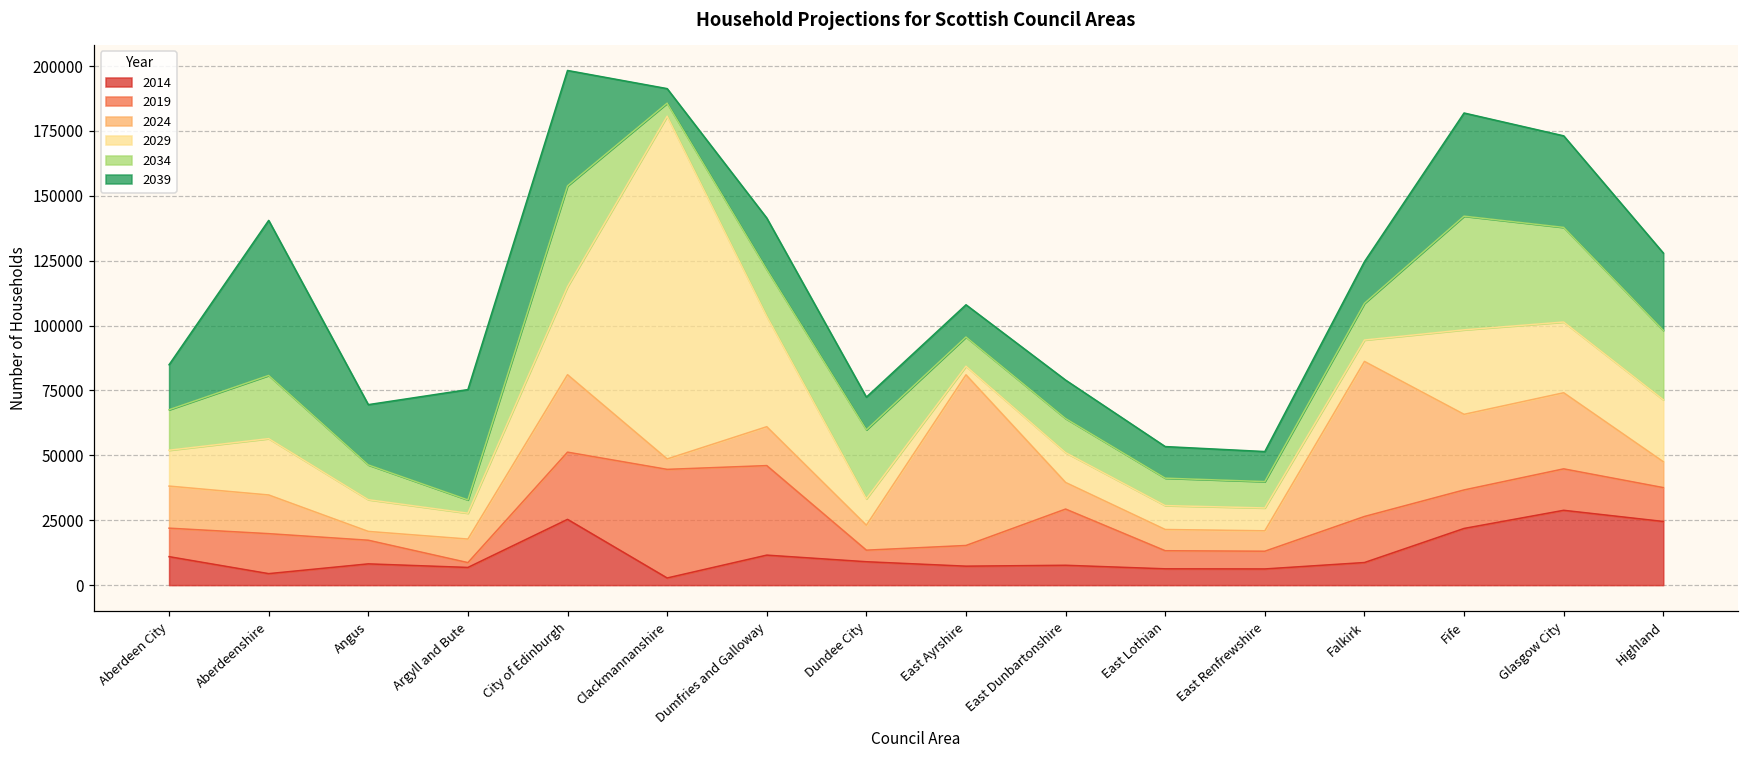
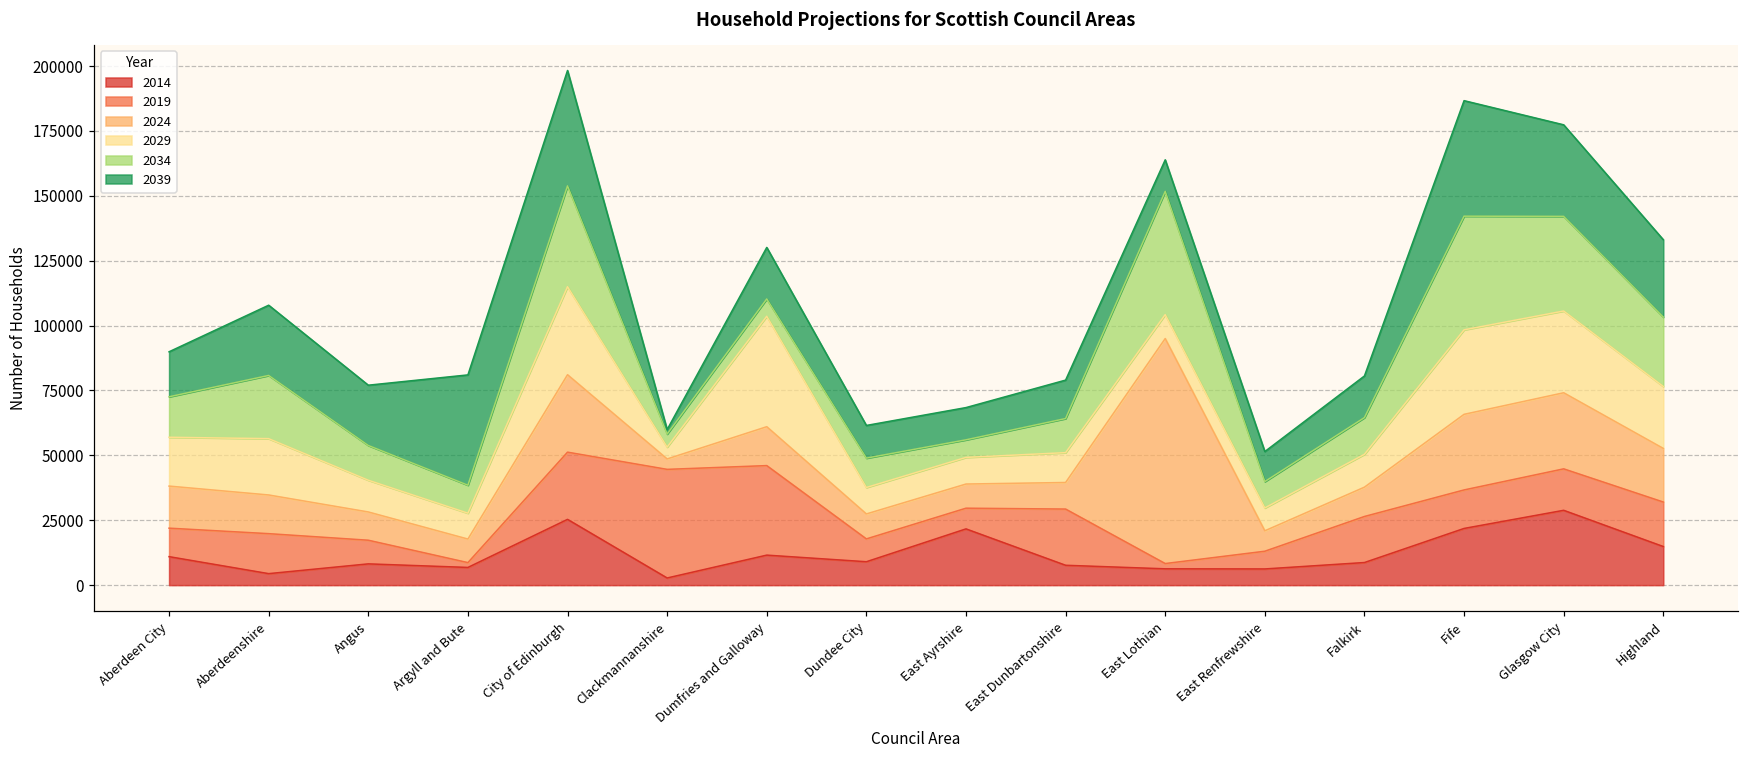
  {
    "2014": {
      "Aberdeen City": 11000,
      "Aberdeenshire": 4000,
      "Angus": 8000,
      "Argyll and Bute": 7000,
      "City of Edinburgh": 25000,
      "Clackmannanshire": 3000,
      "Dumfries and Galloway": 12000,
      "Dundee City": 9000,
-     "East Ayrshire": 7000,
+     "East Ayrshire": 22000,
      "East Dunbartonshire": 8000,
      "East Lothian": 6000,
      "East Renfrewshire": 6000,
      "Falkirk": 9000,
      "Fife": 22000,
      "Glasgow City": 29000,
-     "Highland": 25000
+     "Highland": 15000
    },
    "2019": {
      "Aberdeen City": 11000,
      "Aberdeenshire": 15000,
      "Angus": 9000,
      "Argyll and Bute": 2000,
      "City of Edinburgh": 26000,
      "Clackmannanshire": 42000,
      "Dumfries and Galloway": 34000,
-     "Dundee City": 4000,
+     "Dundee City": 9000,
      "East Ayrshire": 8000,
      "East Dunbartonshire": 22000,
-     "East Lothian": 7000,
+     "East Lothian": 2000,
      "East Renfrewshire": 7000,
      "Falkirk": 18000,
      "Fife": 15000,
      "Glasgow City": 16000,
-     "Highland": 13000
+     "Highland": 17000
    },
    "2024": {
      "Aberdeen City": 16000,
      "Aberdeenshire": 15000,
-     "Angus": 3000,
+     "Angus": 11000,
      "Argyll and Bute": 9000,
      "City of Edinburgh": 30000,
      "Clackmannanshire": 4000,
      "Dumfries and Galloway": 15000,
      "Dundee City": 10000,
-     "East Ayrshire": 66000,
+     "East Ayrshire": 9000,
      "East Dunbartonshire": 10000,
-     "East Lothian": 8000,
+     "East Lothian": 87000,
      "East Renfrewshire": 8000,
-     "Falkirk": 60000,
+     "Falkirk": 11000,
      "Fife": 29000,
      "Glasgow City": 29000,
-     "Highland": 10000
+     "Highland": 21000
    },
    "2029": {
-     "Aberdeen City": 14000,
+     "Aberdeen City": 19000,
      "Aberdeenshire": 22000,
      "Angus": 12000,
      "Argyll and Bute": 10000,
      "City of Edinburgh": 34000,
-     "Clackmannanshire": 132000,
+     "Clackmannanshire": 5000,
      "Dumfries and Galloway": 43000,
      "Dundee City": 10000,
-     "East Ayrshire": 3000,
+     "East Ayrshire": 10000,
      "East Dunbartonshire": 11000,
      "East Lothian": 9000,
      "East Renfrewshire": 9000,
-     "Falkirk": 8000,
+     "Falkirk": 13000,
      "Fife": 33000,
-     "Glasgow City": 27000,
+     "Glasgow City": 31000,
      "Highland": 24000
    },
    "2034": {
      "Aberdeen City": 16000,
      "Aberdeenshire": 24000,
      "Angus": 13000,
-     "Argyll and Bute": 5000,
+     "Argyll and Bute": 11000,
      "City of Edinburgh": 39000,
      "Clackmannanshire": 5000,
-     "Dumfries and Galloway": 18000,
-     "Dundee City": 27000,
-     "East Ayrshire": 11000,
+     "Dumfries and Galloway": 7000,
+     "Dundee City": 11000,
+     "East Ayrshire": 7000,
      "East Dunbartonshire": 13000,
-     "East Lothian": 11000,
+     "East Lothian": 47000,
      "East Renfrewshire": 10000,
      "Falkirk": 14000,
      "Fife": 44000,
      "Glasgow City": 36000,
      "Highland": 27000
    },
    "2039": {
      "Aberdeen City": 17000,
-     "Aberdeenshire": 60000,
+     "Aberdeenshire": 27000,
      "Angus": 23000,
      "Argyll and Bute": 42000,
      "City of Edinburgh": 44000,
-     "Clackmannanshire": 6000,
+     "Clackmannanshire": 2000,
      "Dumfries and Galloway": 20000,
      "Dundee City": 13000,
      "East Ayrshire": 12000,
      "East Dunbartonshire": 15000,
      "East Lothian": 12000,
      "East Renfrewshire": 12000,
      "Falkirk": 16000,
-     "Fife": 40000,
+     "Fife": 45000,
      "Glasgow City": 35000,
      "Highland": 30000
    }
  }
